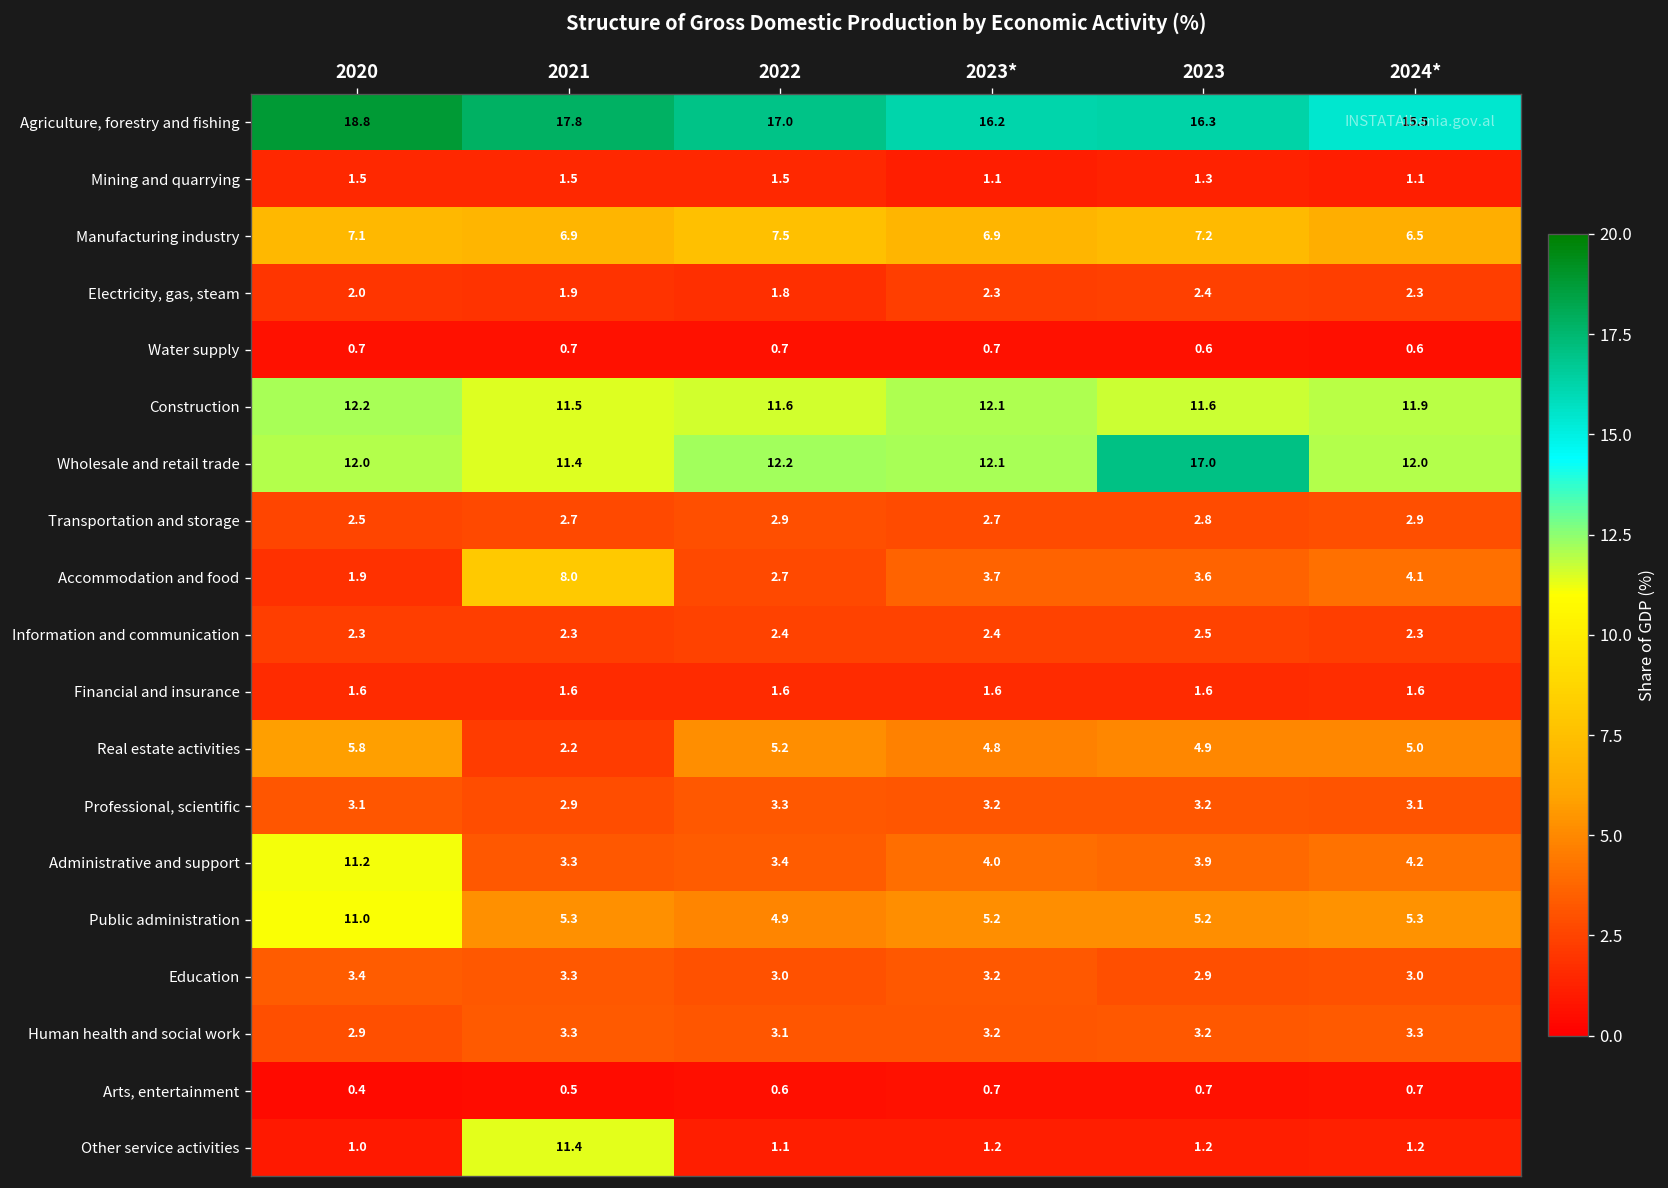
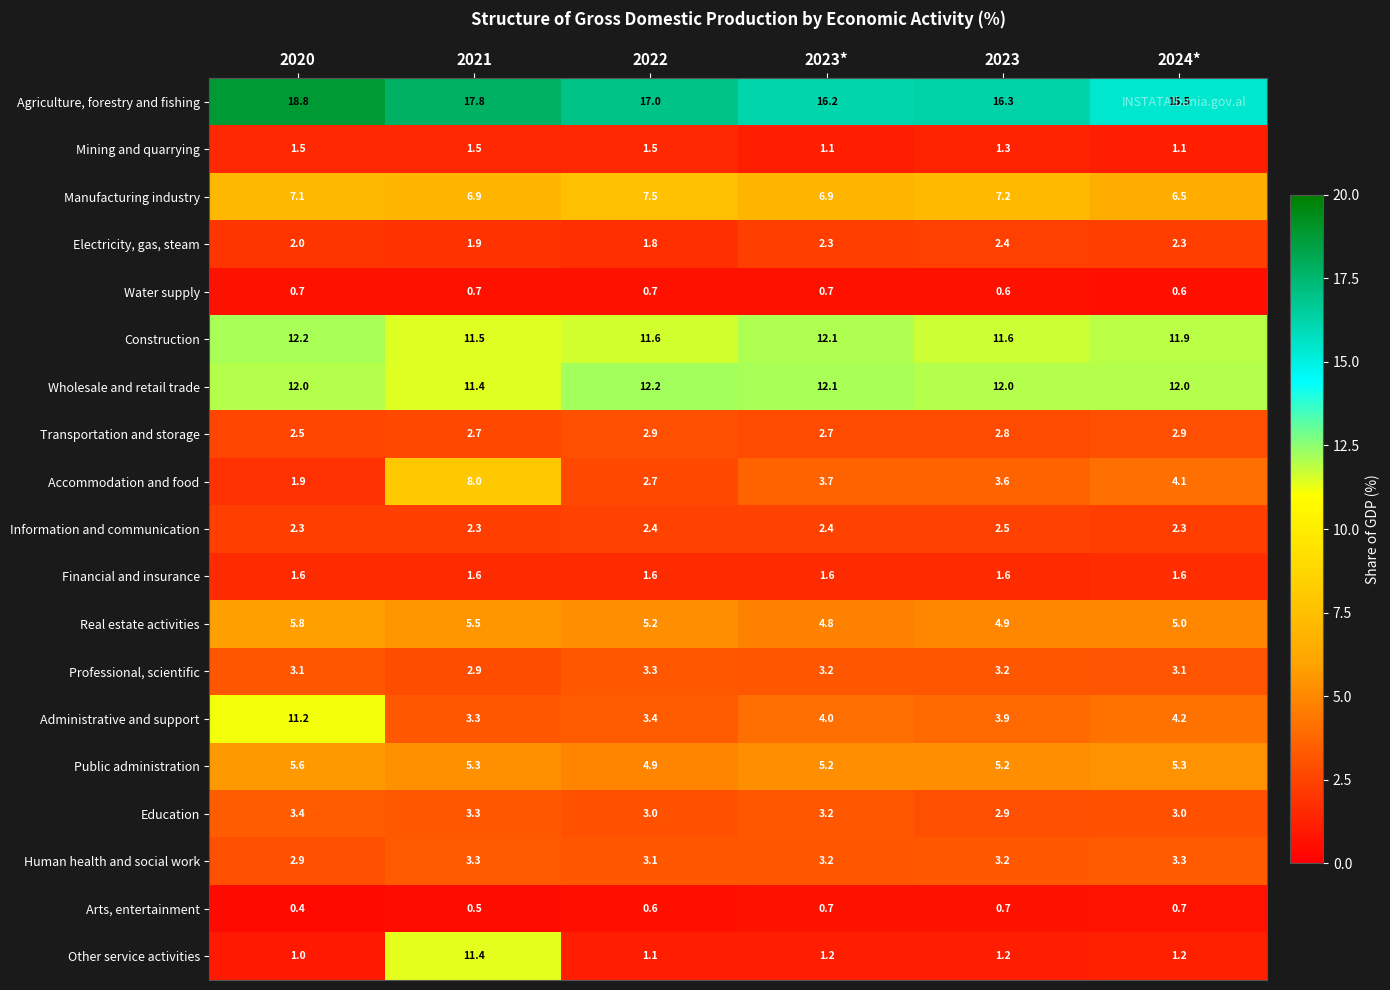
  {
    "Agriculture, forestry and fishing": {
      "2020": 18.8,
      "2021": 17.8,
      "2022": 17.0,
      "2023*": 16.2,
      "2023": 16.3
    },
    "Mining and quarrying": {
      "2020": 1.5,
      "2021": 1.5,
      "2022": 1.5,
      "2023*": 1.1,
      "2023": 1.3,
      "2024*": 1.1
    },
    "Manufacturing industry": {
      "2020": 7.1,
      "2021": 6.9,
      "2022": 7.5,
      "2023*": 6.9,
      "2023": 7.2,
      "2024*": 6.5
    },
    "Electricity, gas, steam": {
      "2020": 2.0,
      "2021": 1.9,
      "2022": 1.8,
      "2023*": 2.3,
      "2023": 2.4,
      "2024*": 2.3
    },
    "Water supply": {
      "2020": 0.7,
      "2021": 0.7,
      "2022": 0.7,
      "2023*": 0.7,
      "2023": 0.6,
      "2024*": 0.6
    },
    "Construction": {
      "2020": 12.2,
      "2021": 11.5,
      "2022": 11.6,
      "2023*": 12.1,
      "2023": 11.6,
      "2024*": 11.9
    },
    "Wholesale and retail trade": {
      "2020": 12.0,
      "2021": 11.4,
      "2022": 12.2,
      "2023*": 12.1,
-     "2023": 17.0,
+     "2023": 12.0,
      "2024*": 12.0
    },
    "Transportation and storage": {
      "2020": 2.5,
      "2021": 2.7,
      "2022": 2.9,
      "2023*": 2.7,
      "2023": 2.8,
      "2024*": 2.9
    },
    "Accommodation and food": {
      "2020": 1.9,
      "2021": 8.0,
      "2022": 2.7,
      "2023*": 3.7,
      "2023": 3.6,
      "2024*": 4.1
    },
    "Information and communication": {
      "2020": 2.3,
      "2021": 2.3,
      "2022": 2.4,
      "2023*": 2.4,
      "2023": 2.5,
      "2024*": 2.3
    },
    "Financial and insurance": {
      "2020": 1.6,
      "2021": 1.6,
      "2022": 1.6,
      "2023*": 1.6,
      "2023": 1.6,
      "2024*": 1.6
    },
    "Real estate activities": {
      "2020": 5.8,
-     "2021": 2.2,
+     "2021": 5.5,
      "2022": 5.2,
      "2023*": 4.8,
      "2023": 4.9,
      "2024*": 5.0
    },
    "Professional, scientific": {
      "2020": 3.1,
      "2021": 2.9,
      "2022": 3.3,
      "2023*": 3.2,
      "2023": 3.2,
      "2024*": 3.1
    },
    "Administrative and support": {
      "2020": 11.2,
      "2021": 3.3,
      "2022": 3.4,
      "2023*": 4.0,
      "2023": 3.9,
      "2024*": 4.2
    },
    "Public administration": {
-     "2020": 11.0,
+     "2020": 5.6,
      "2021": 5.3,
      "2022": 4.9,
      "2023*": 5.2,
      "2023": 5.2,
      "2024*": 5.3
    },
    "Education": {
      "2020": 3.4,
      "2021": 3.3,
      "2022": 3.0,
      "2023*": 3.2,
      "2023": 2.9,
      "2024*": 3.0
    },
    "Human health and social work": {
      "2020": 2.9,
      "2021": 3.3,
      "2022": 3.1,
      "2023*": 3.2,
      "2023": 3.2,
      "2024*": 3.3
    },
    "Arts, entertainment": {
      "2020": 0.4,
      "2021": 0.5,
      "2022": 0.6,
      "2023*": 0.7,
      "2023": 0.7,
      "2024*": 0.7
    },
    "Other service activities": {
      "2020": 1.0,
      "2021": 11.4,
      "2022": 1.1,
      "2023*": 1.2,
      "2023": 1.2,
      "2024*": 1.2
    }
  }
